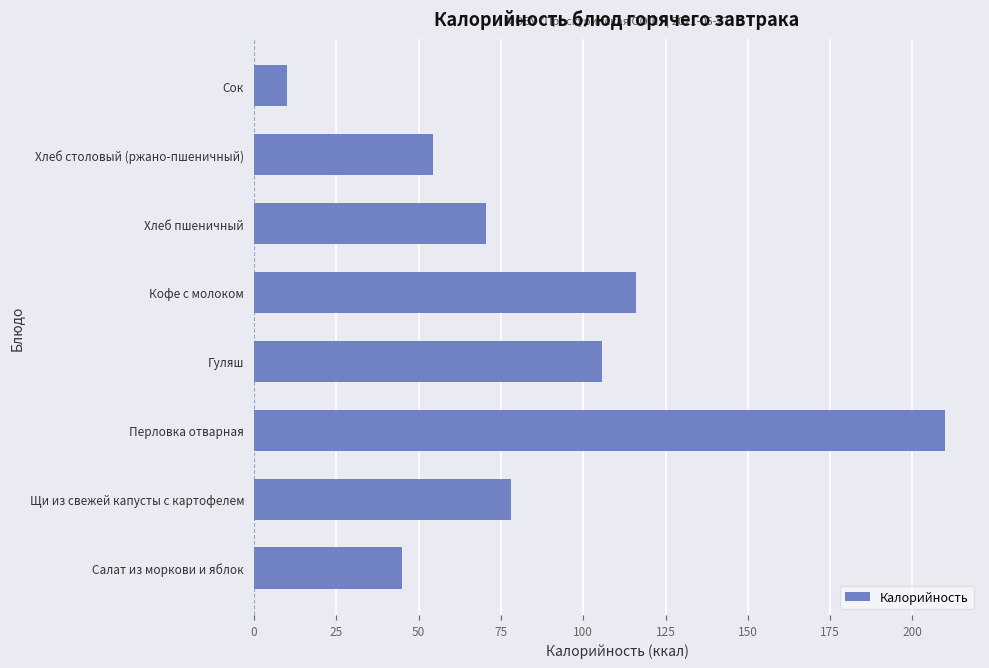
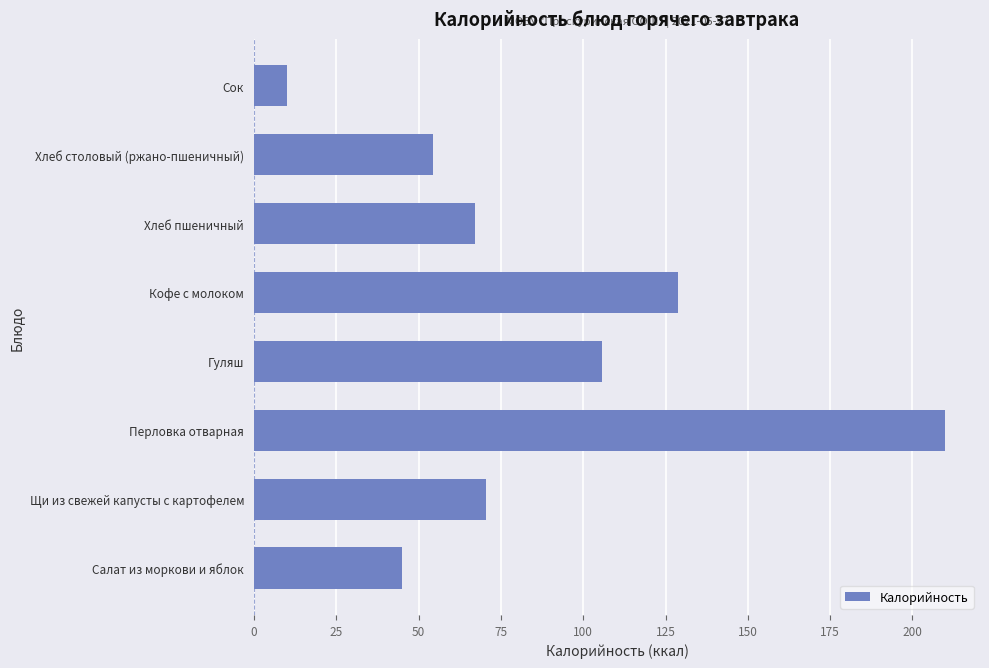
  {
    "Сок": 10,
    "Хлеб столовый (ржано-пшеничный)": 54,
-   "Хлеб пшеничный": 71,
-   "Кофе с молоком": 116,
+   "Хлеб пшеничный": 67,
+   "Кофе с молоком": 129,
    "Гуляш": 106,
    "Перловка отварная": 210,
-   "Щи из свежей капусты с картофелем": 78,
+   "Щи из свежей капусты с картофелем": 70,
    "Салат из моркови и яблок": 45
  }
